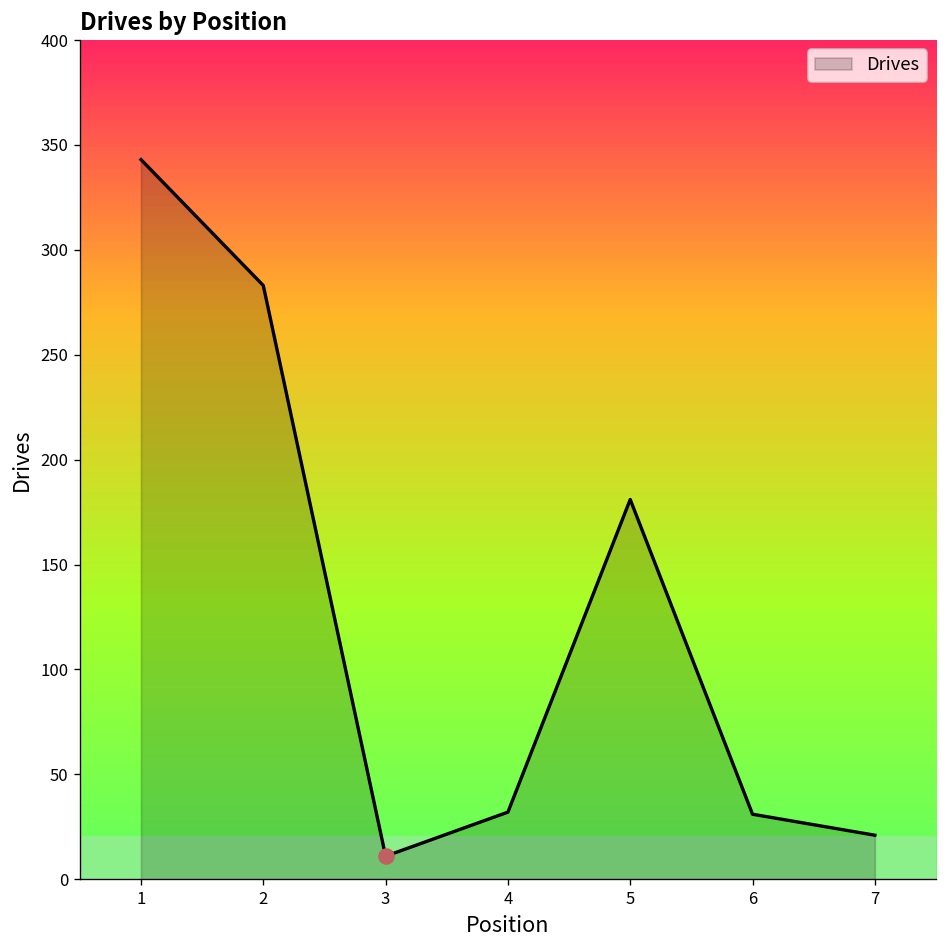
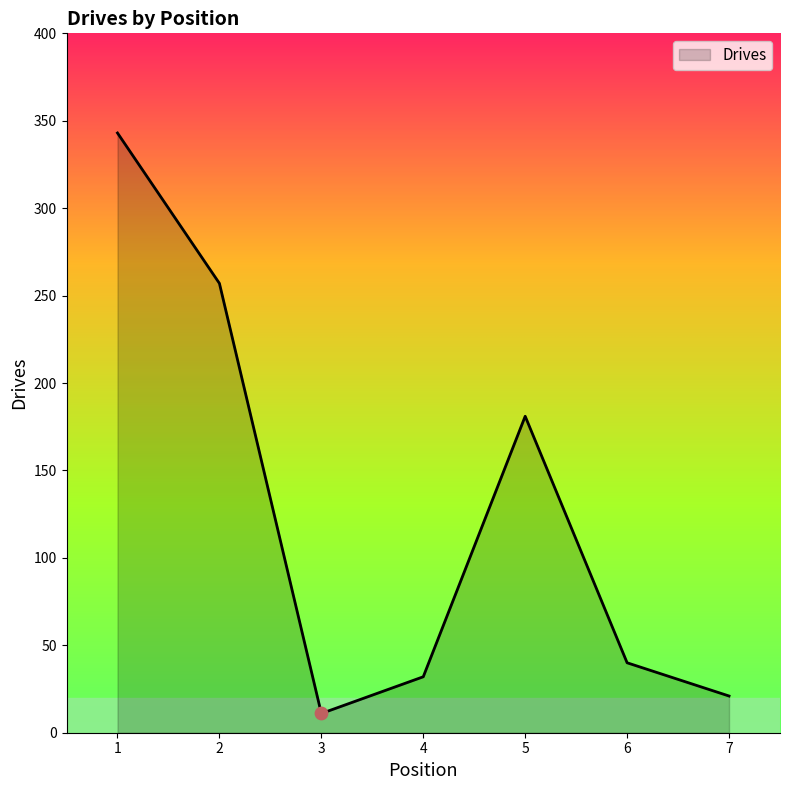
  {
    "Drives": {
      "1": 343,
-     "2": 283,
+     "2": 257,
      "4": 32,
      "5": 181,
-     "6": 31,
+     "6": 40,
      "7": 21
    }
  }
